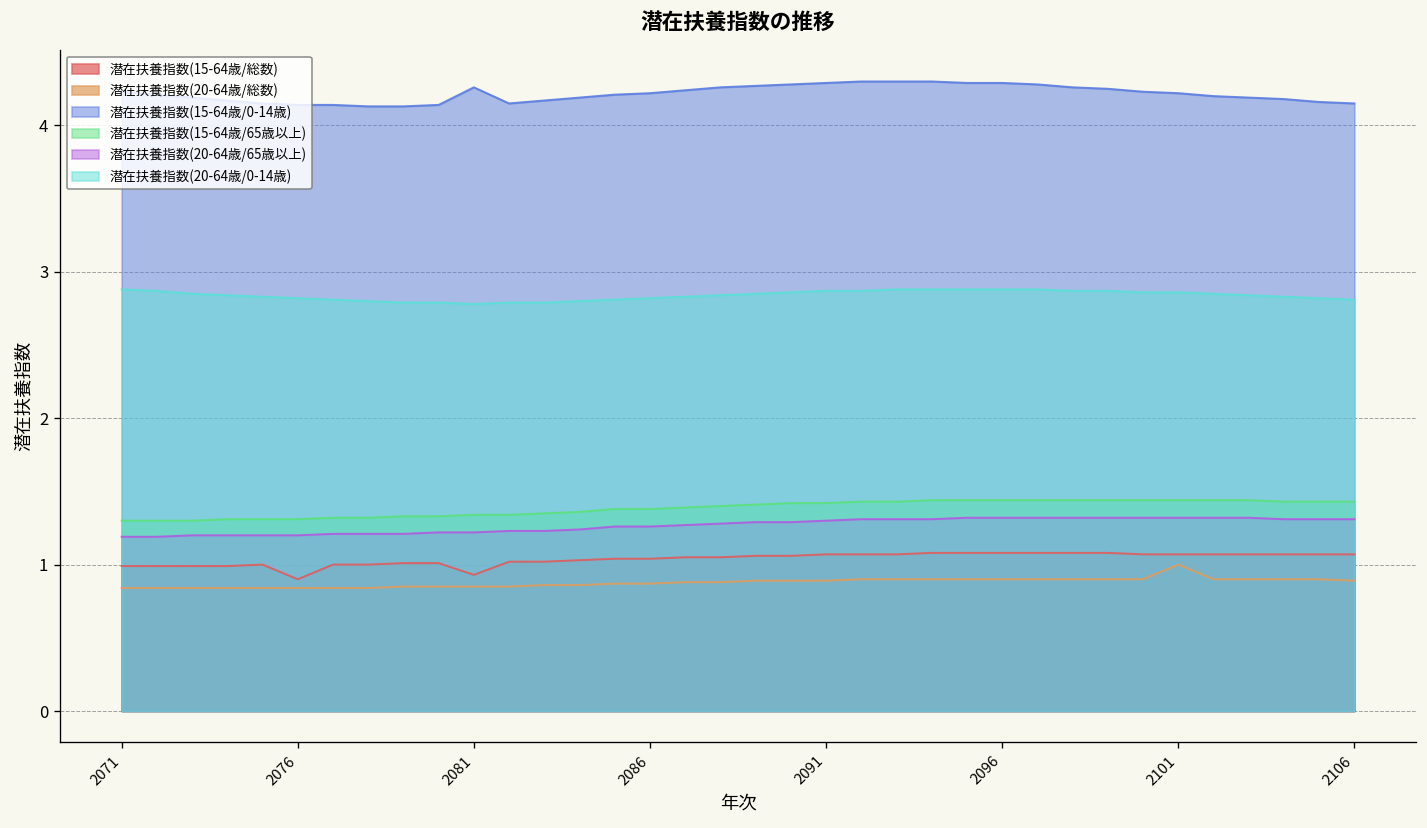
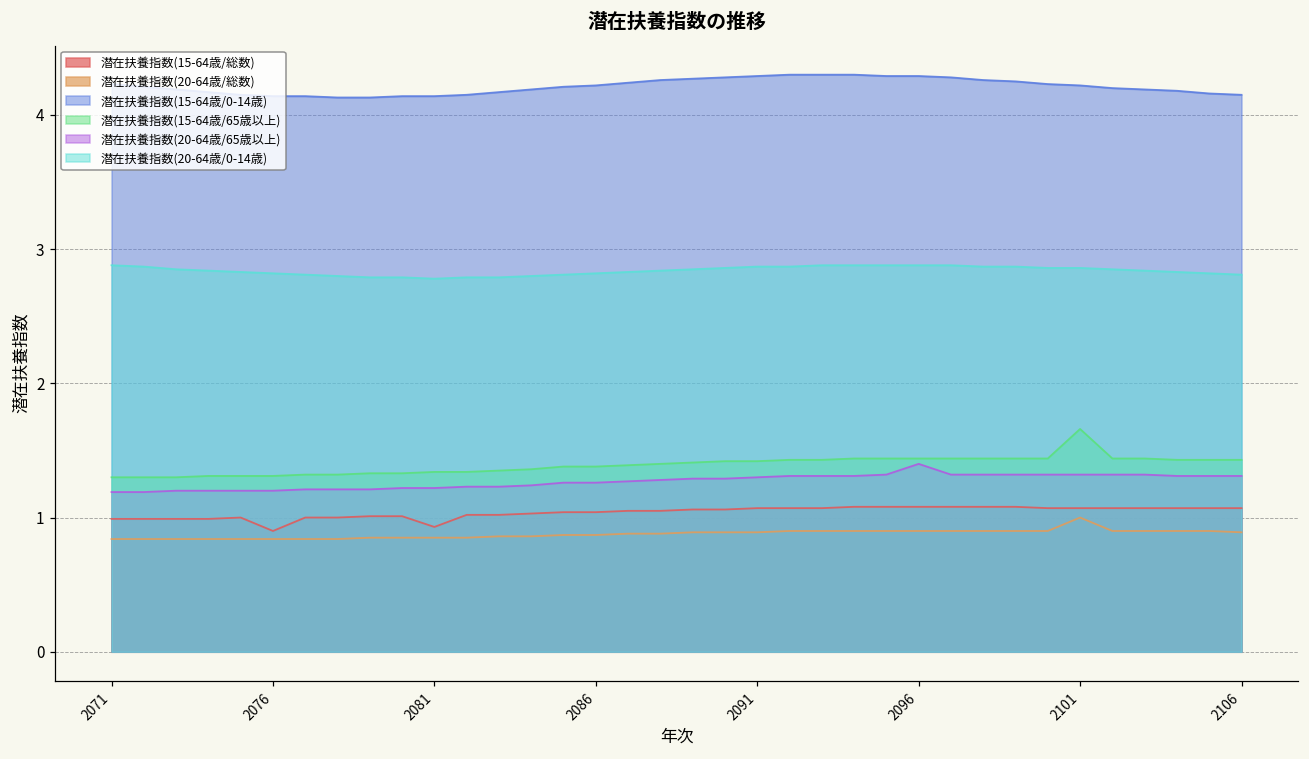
  {
    "潜在扶養指数(15-64歳/総数)": {
      "2071": 0.99,
      "2076": 0.90,
      "2081": 0.93,
      "2086": 1.04,
      "2091": 1.07,
      "2096": 1.08,
      "2101": 1.07,
      "2106": 1.07
    },
    "潜在扶養指数(20-64歳/総数)": {
      "2071": 0.84,
      "2076": 0.84,
      "2081": 0.85,
      "2086": 0.87,
      "2091": 0.89,
      "2096": 0.90,
      "2101": 1.00,
      "2106": 0.89
    },
    "潜在扶養指数(15-64歳/0-14歳)": {
-     "2081": 4.26,
+     "2081": 4.14,
      "2086": 4.22,
      "2091": 4.29,
      "2096": 4.29,
      "2101": 4.22,
      "2106": 4.15
    },
    "潜在扶養指数(15-64歳/65歳以上)": {
      "2071": 1.30,
      "2076": 1.31,
      "2081": 1.34,
      "2086": 1.38,
      "2091": 1.42,
      "2096": 1.44,
-     "2101": 1.44,
+     "2101": 1.66,
      "2106": 1.43
    },
    "潜在扶養指数(20-64歳/65歳以上)": {
      "2071": 1.19,
      "2076": 1.20,
      "2081": 1.22,
      "2086": 1.26,
      "2091": 1.30,
-     "2096": 1.32,
+     "2096": 1.40,
      "2101": 1.32,
      "2106": 1.31
    },
    "潜在扶養指数(20-64歳/0-14歳)": {
      "2071": 2.88,
      "2076": 2.82,
      "2081": 2.78,
      "2086": 2.82,
      "2091": 2.87,
      "2096": 2.88,
      "2101": 2.86,
      "2106": 2.81
    }
  }
